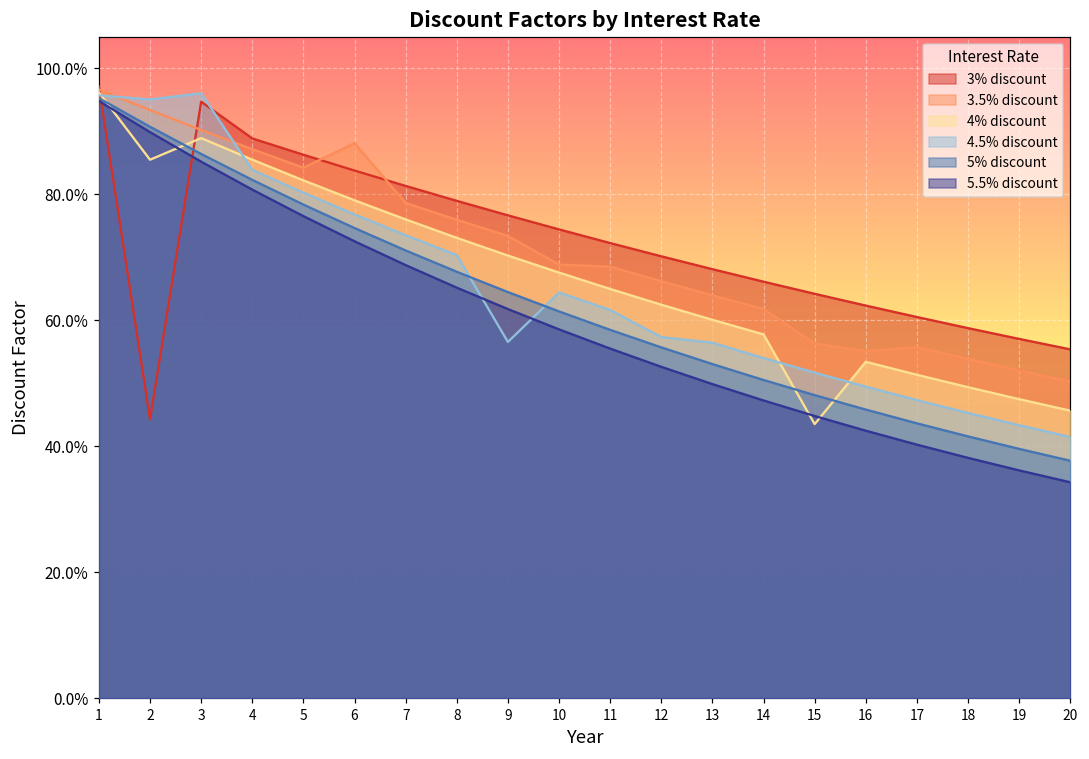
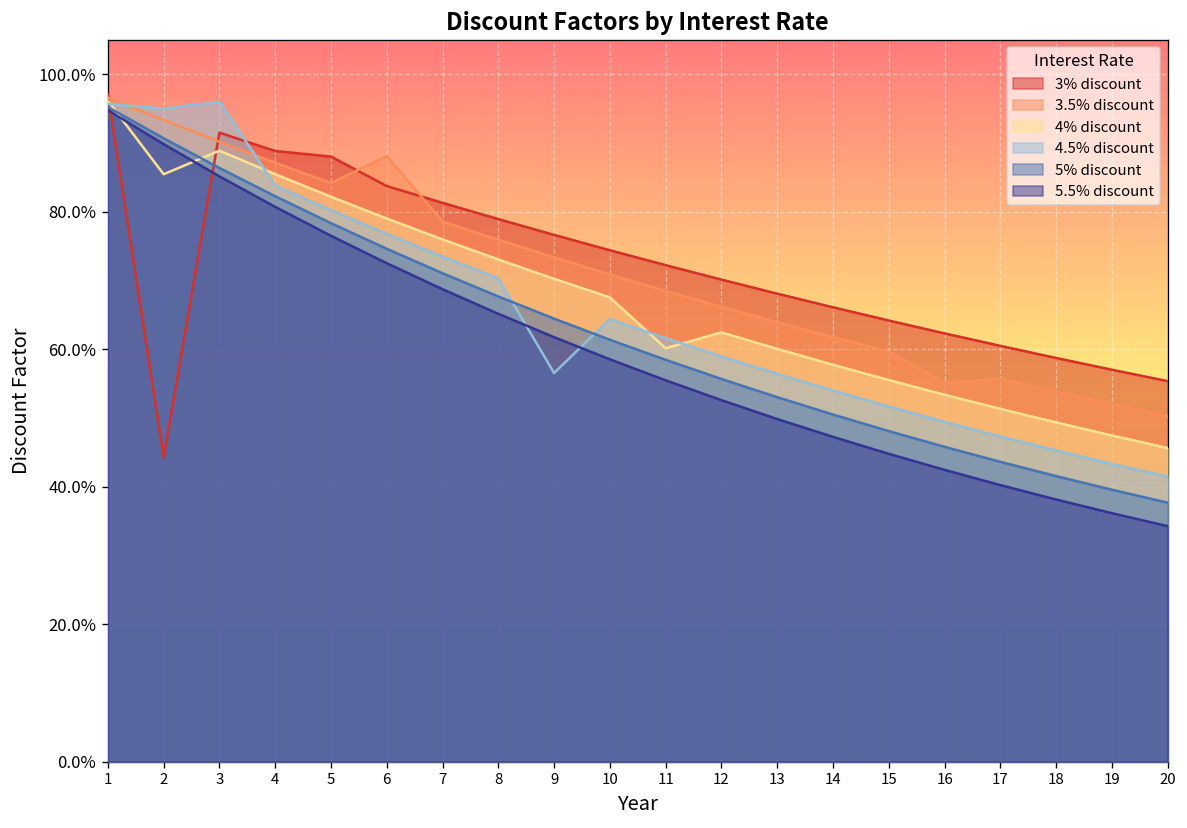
  {
    "3% discount": {
      "1": "97%",
      "2": "44%",
-     "3": "95%",
+     "3": "92%",
      "4": "89%",
-     "5": "86%",
+     "5": "88%",
      "6": "84%",
      "7": "81%",
      "8": "79%",
      "9": "77%",
      "10": "74%",
      "11": "72%",
      "12": "70%",
      "13": "68%",
      "14": "66%",
      "15": "64%",
      "16": "62%",
      "17": "61%",
      "18": "59%",
      "19": "57%",
      "20": "55%"
    },
    "3.5% discount": {
      "1": "97%",
      "2": "93%",
      "3": "90%",
      "4": "87%",
      "5": "84%",
      "6": "88%",
      "7": "79%",
      "8": "76%",
      "9": "73%",
-     "10": "69%",
+     "10": "71%",
      "11": "68%",
      "12": "66%",
      "13": "64%",
      "14": "62%",
-     "15": "56%",
+     "15": "60%",
      "16": "55%",
      "17": "56%",
      "18": "54%",
      "19": "52%",
      "20": "50%"
    },
    "4% discount": {
      "1": "96%",
      "2": "85%",
      "3": "89%",
      "4": "85%",
      "5": "82%",
      "6": "79%",
      "7": "76%",
      "8": "73%",
      "9": "70%",
      "10": "68%",
-     "11": "65%",
+     "11": "60%",
      "12": "62%",
      "13": "60%",
      "14": "58%",
-     "15": "44%",
+     "15": "56%",
      "16": "53%",
      "17": "51%",
      "18": "49%",
      "19": "47%",
      "20": "46%"
    },
    "4.5% discount": {
      "1": "96%",
      "2": "95%",
      "3": "96%",
      "4": "84%",
      "5": "80%",
      "6": "77%",
      "7": "73%",
      "8": "70%",
      "9": "57%",
      "10": "64%",
      "11": "62%",
-     "12": "57%",
+     "12": "59%",
      "13": "56%",
      "14": "54%",
      "15": "52%",
      "16": "49%",
      "17": "47%",
      "18": "45%",
      "19": "43%",
      "20": "41%"
    }
  }
